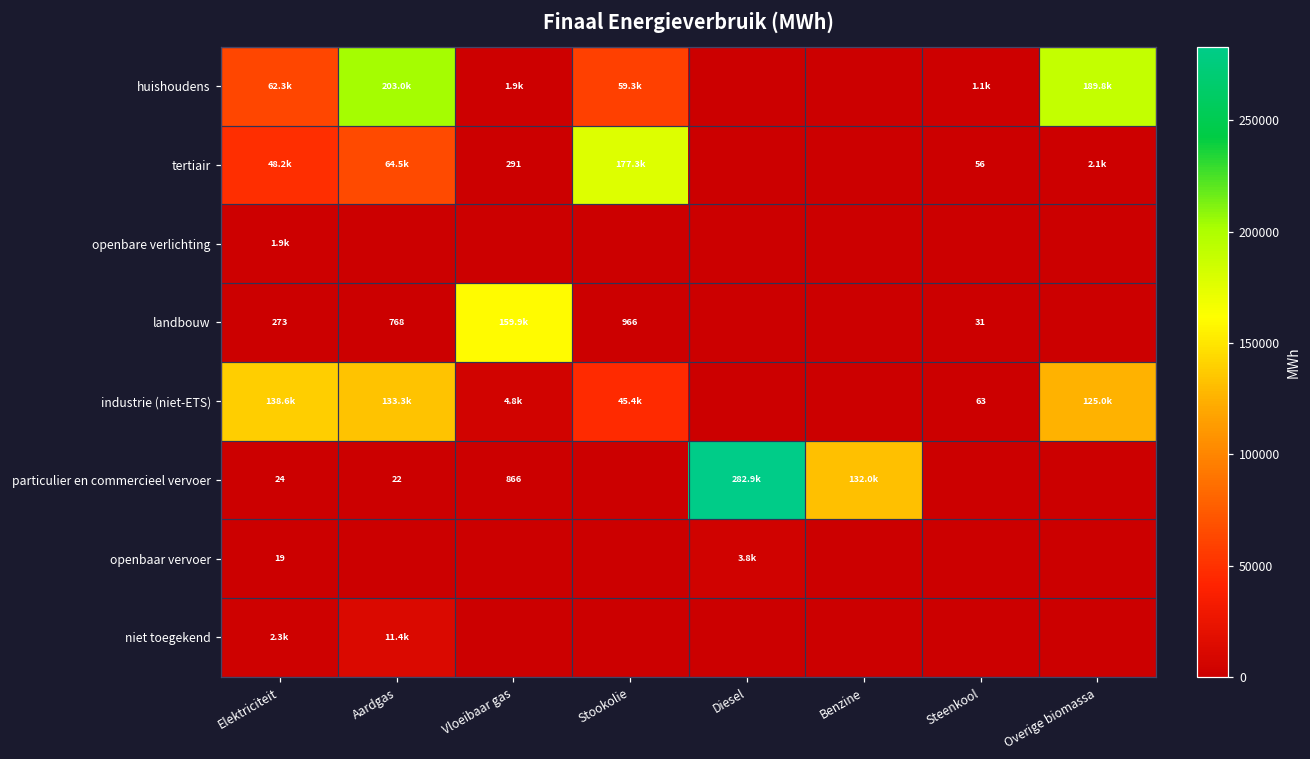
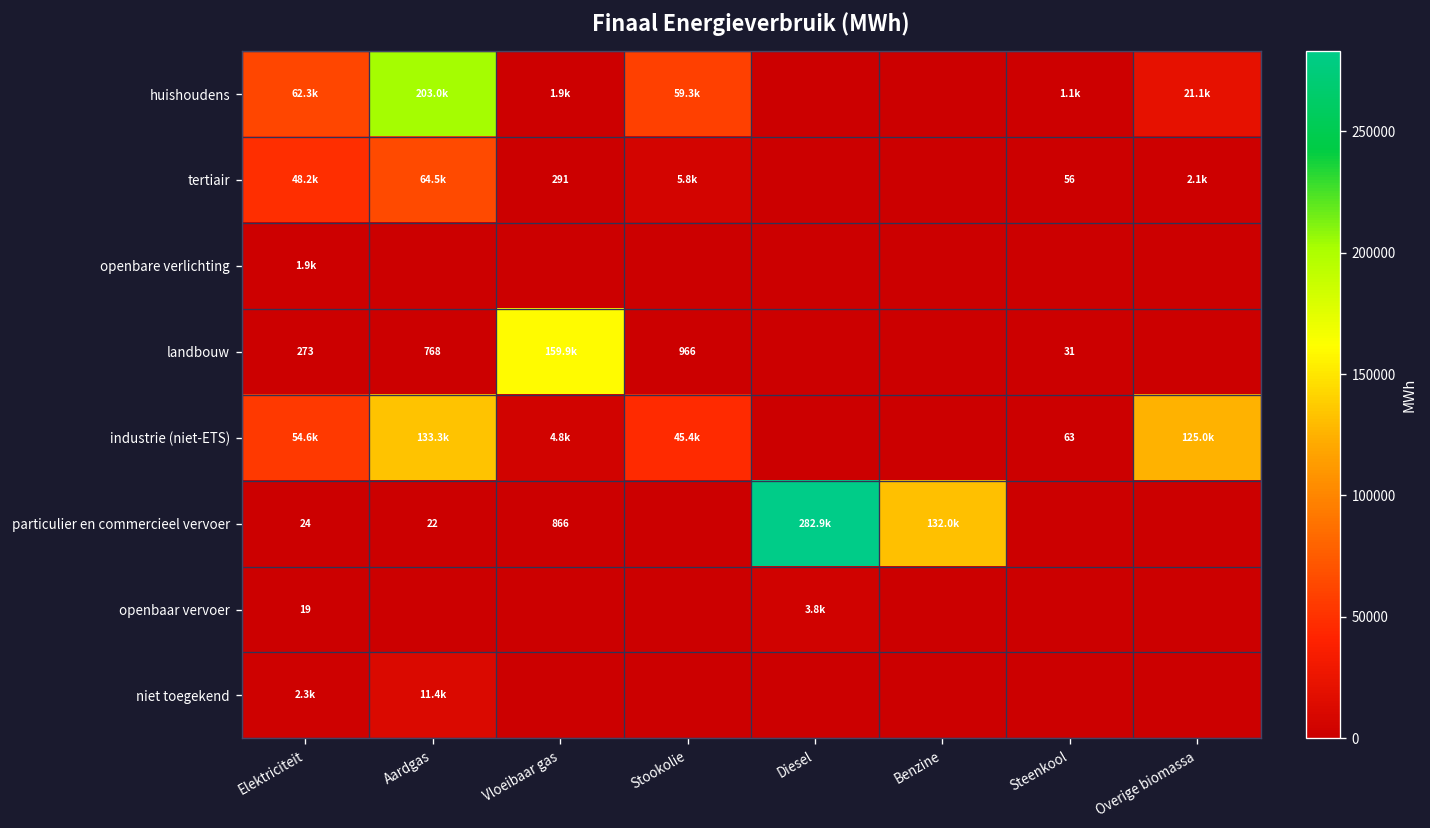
  {
    "huishoudens": {
      "Elektriciteit": "62.3k",
      "Aardgas": "203.0k",
      "Vloeibaar gas": "1.9k",
      "Stookolie": "59.3k",
      "Steenkool": "1.1k",
-     "Overige biomassa": "189.8k"
+     "Overige biomassa": "21.1k"
    },
    "tertiair": {
      "Elektriciteit": "48.2k",
      "Aardgas": "64.5k",
      "Vloeibaar gas": "291",
-     "Stookolie": "177.3k",
+     "Stookolie": "5.8k",
      "Steenkool": "56",
      "Overige biomassa": "2.1k"
    },
    "openbare verlichting": {
      "Elektriciteit": "1.9k"
    },
    "landbouw": {
      "Elektriciteit": "273",
      "Aardgas": "768",
      "Vloeibaar gas": "159.9k",
      "Stookolie": "966",
      "Steenkool": "31"
    },
    "industrie (niet-ETS)": {
-     "Elektriciteit": "138.6k",
+     "Elektriciteit": "54.6k",
      "Aardgas": "133.3k",
      "Vloeibaar gas": "4.8k",
      "Stookolie": "45.4k",
      "Steenkool": "63",
      "Overige biomassa": "125.0k"
    },
    "particulier en commercieel vervoer": {
      "Elektriciteit": "24",
      "Aardgas": "22",
      "Vloeibaar gas": "866",
      "Diesel": "282.9k",
      "Benzine": "132.0k"
    },
    "openbaar vervoer": {
      "Elektriciteit": "19",
      "Diesel": "3.8k"
    },
    "niet toegekend": {
      "Elektriciteit": "2.3k",
      "Aardgas": "11.4k"
    }
  }
